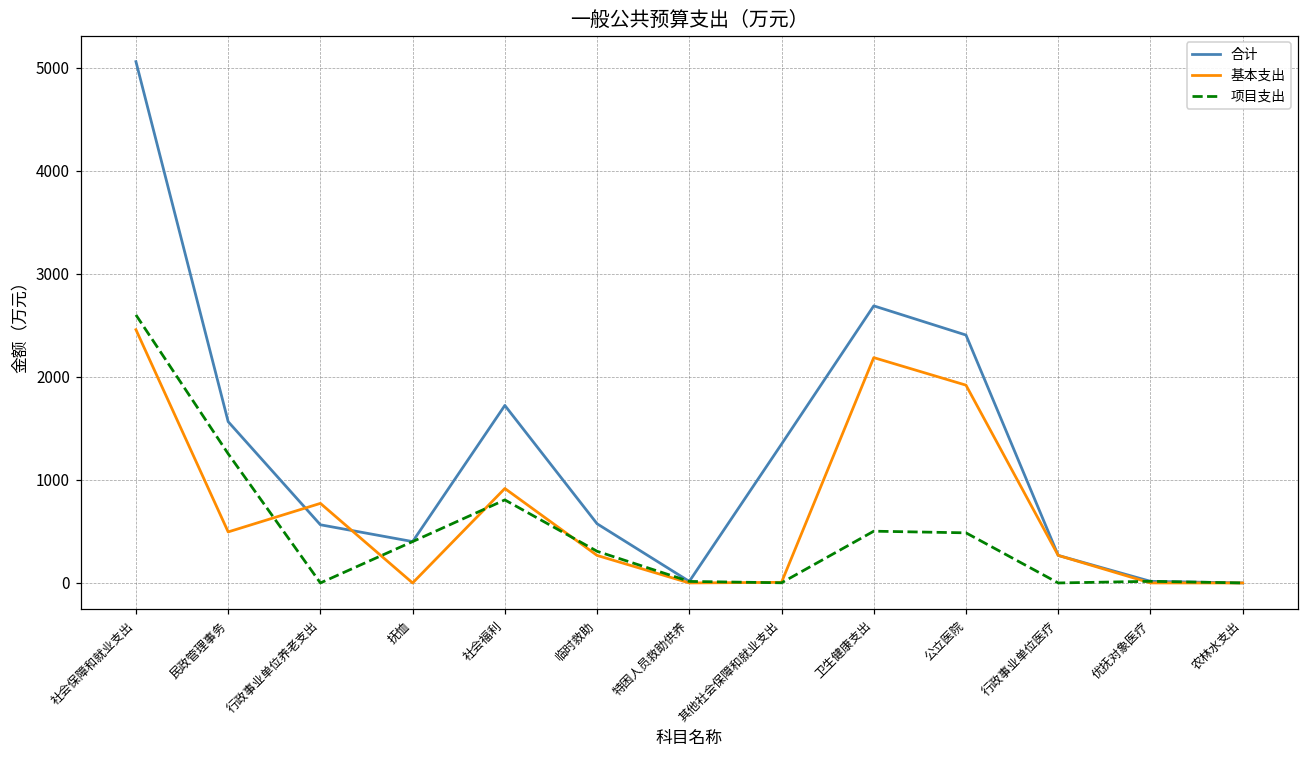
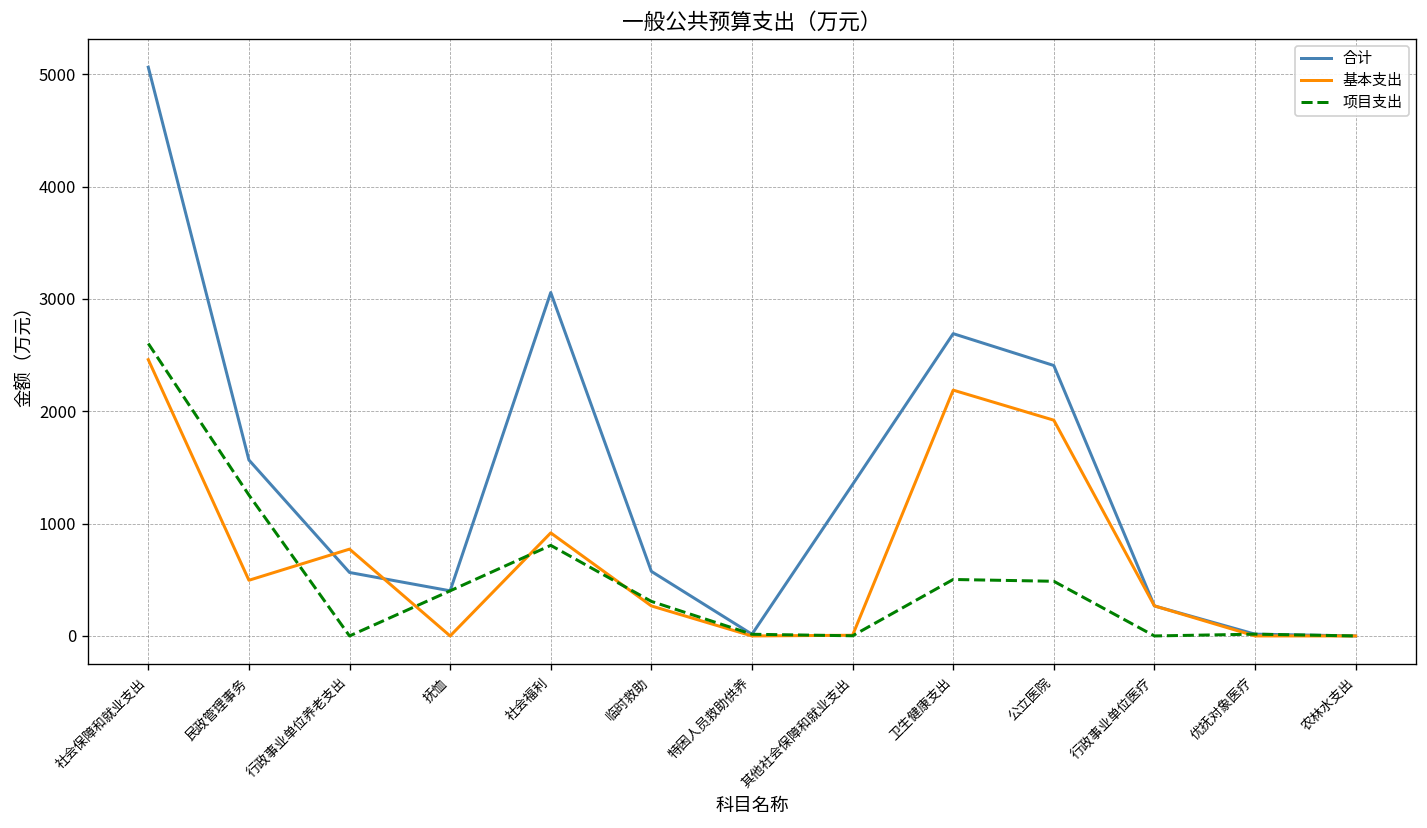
  {
    "合计": {
      "社会保障和就业支出": 5100,
      "民政管理事务": 1600,
      "行政事业单位养老支出": 600,
-     "社会福利": 1700,
+     "社会福利": 3100,
      "临时救助": 600,
      "其他社会保障和就业支出": 1300,
      "卫生健康支出": 2700,
      "公立医院": 2400
    },
    "基本支出": {
      "社会保障和就业支出": 2500,
      "民政管理事务": 500,
      "行政事业单位养老支出": 800,
      "抚恤": 0,
      "社会福利": 900,
      "临时救助": 300,
      "卫生健康支出": 2200,
      "公立医院": 1900
    },
    "项目支出": {
      "社会保障和就业支出": 2600,
      "民政管理事务": 1300,
      "行政事业单位养老支出": 0,
      "社会福利": 800,
      "临时救助": 300,
      "卫生健康支出": 500,
      "公立医院": 500,
      "行政事业单位医疗": 0
    }
  }
